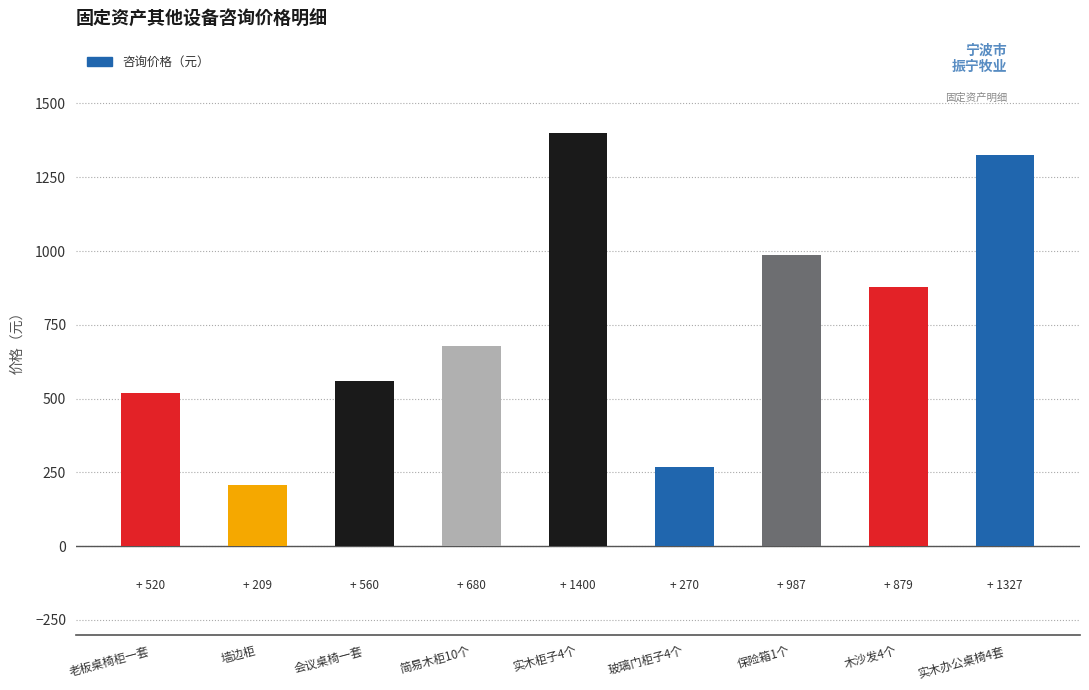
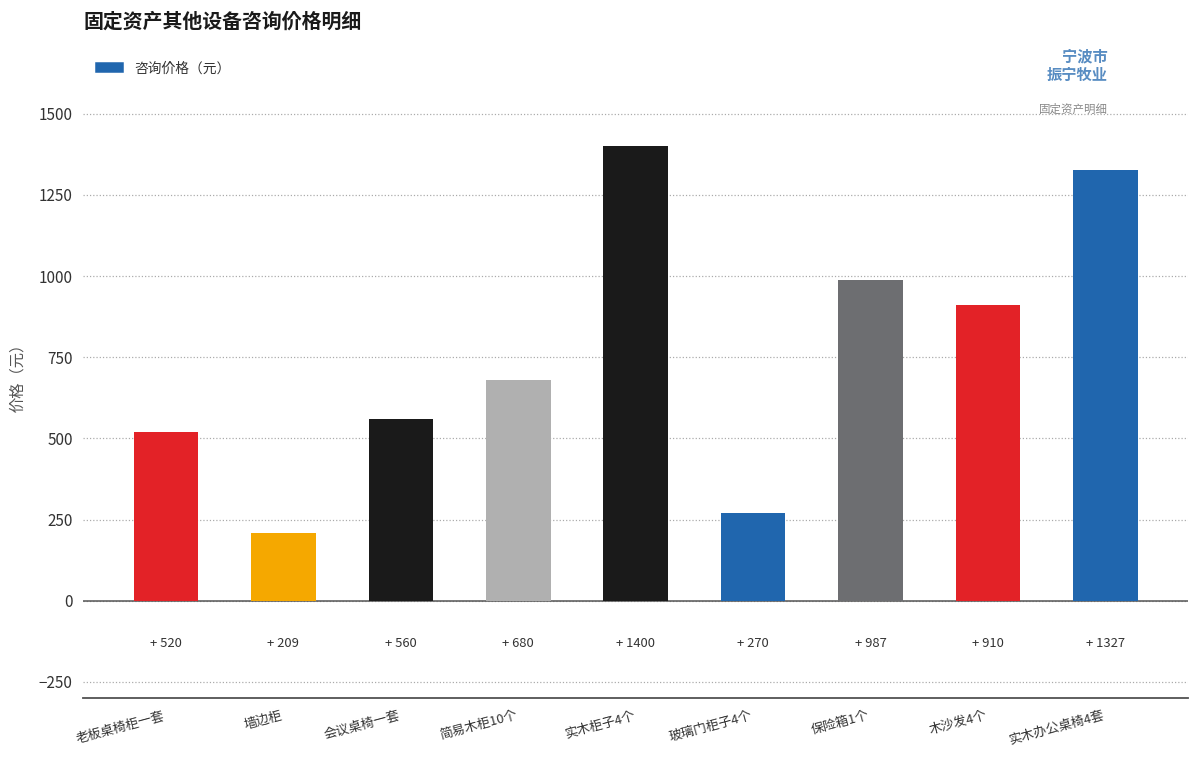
  {
-   "木沙发4个": 879
+   "木沙发4个": 910
  }
